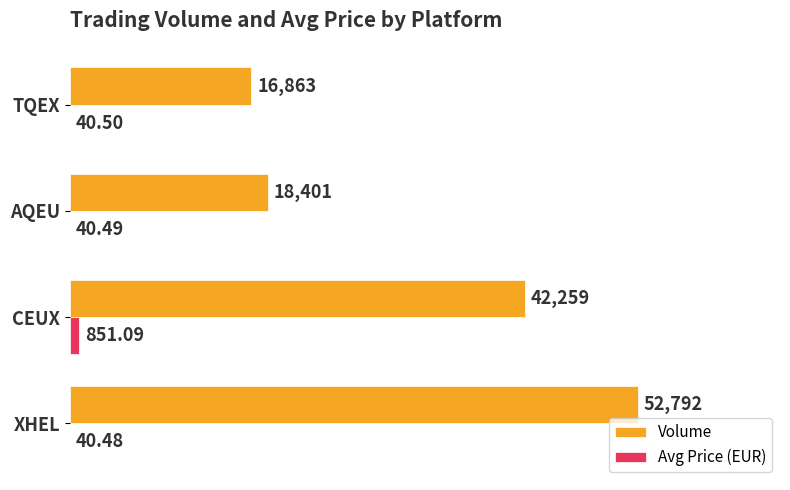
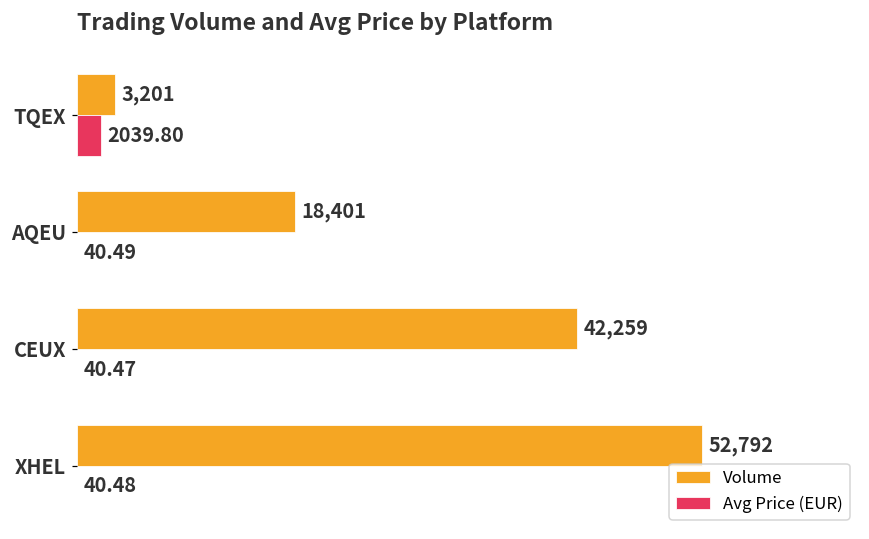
  {
    "Volume": {
-     "TQEX": "16,863",
+     "TQEX": "3,201",
      "AQEU": "18,401",
      "CEUX": "42,259",
      "XHEL": "52,792"
    },
    "Avg Price (EUR)": {
-     "TQEX": "40.50",
+     "TQEX": "2039.80",
      "AQEU": "40.49",
-     "CEUX": "851.09",
+     "CEUX": "40.47",
      "XHEL": "40.48"
    }
  }
